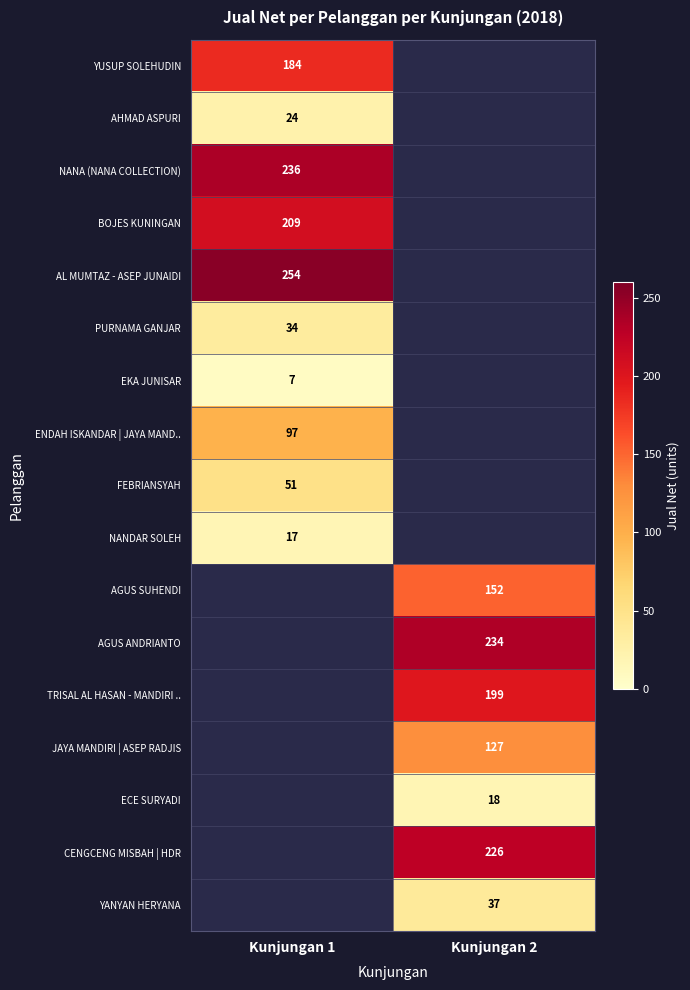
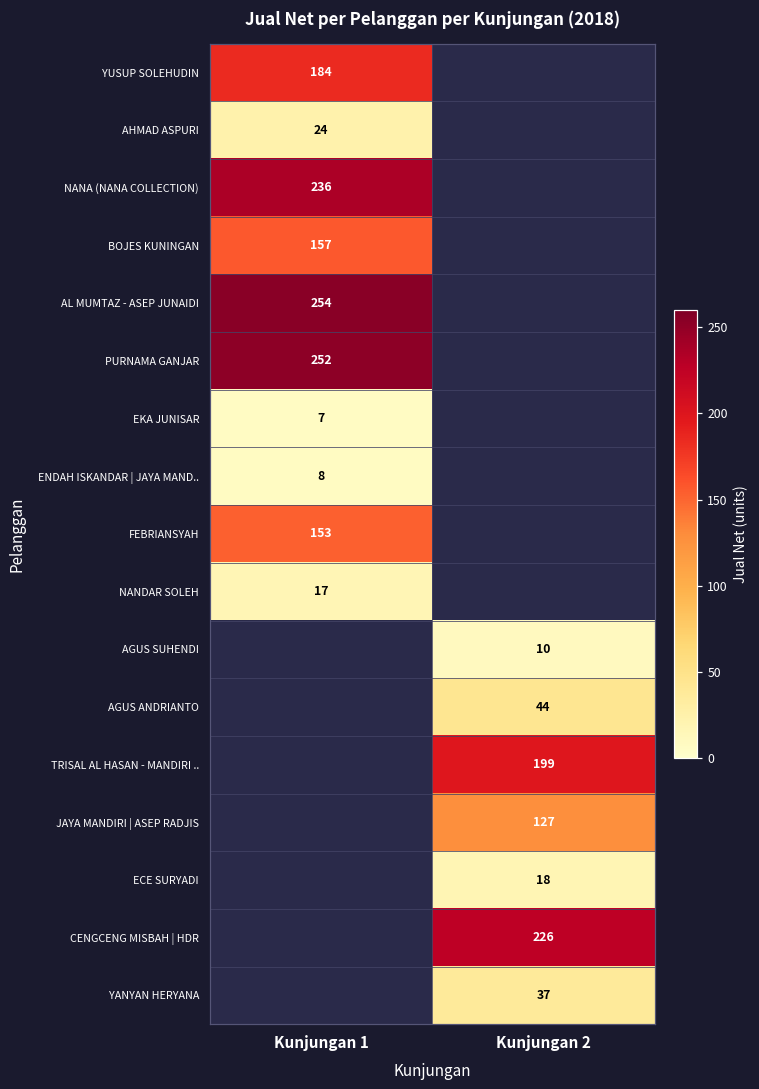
  {
    "YUSUP SOLEHUDIN": {
      "Kunjungan 1": 184
    },
    "AHMAD ASPURI": {
      "Kunjungan 1": 24
    },
    "NANA (NANA COLLECTION)": {
      "Kunjungan 1": 236
    },
    "BOJES KUNINGAN": {
-     "Kunjungan 1": 209
+     "Kunjungan 1": 157
    },
    "AL MUMTAZ - ASEP JUNAIDI": {
      "Kunjungan 1": 254
    },
    "PURNAMA GANJAR": {
-     "Kunjungan 1": 34
+     "Kunjungan 1": 252
    },
    "EKA JUNISAR": {
      "Kunjungan 1": 7
    },
    "ENDAH ISKANDAR | JAYA MAND..": {
-     "Kunjungan 1": 97
+     "Kunjungan 1": 8
    },
    "FEBRIANSYAH": {
-     "Kunjungan 1": 51
+     "Kunjungan 1": 153
    },
    "NANDAR SOLEH": {
      "Kunjungan 1": 17
    },
    "AGUS SUHENDI": {
-     "Kunjungan 2": 152
+     "Kunjungan 2": 10
    },
    "AGUS ANDRIANTO": {
-     "Kunjungan 2": 234
+     "Kunjungan 2": 44
    },
    "TRISAL AL HASAN - MANDIRI ..": {
      "Kunjungan 2": 199
    },
    "JAYA MANDIRI | ASEP RADJIS": {
      "Kunjungan 2": 127
    },
    "ECE SURYADI": {
      "Kunjungan 2": 18
    },
    "CENGCENG MISBAH | HDR": {
      "Kunjungan 2": 226
    },
    "YANYAN HERYANA": {
      "Kunjungan 2": 37
    }
  }
